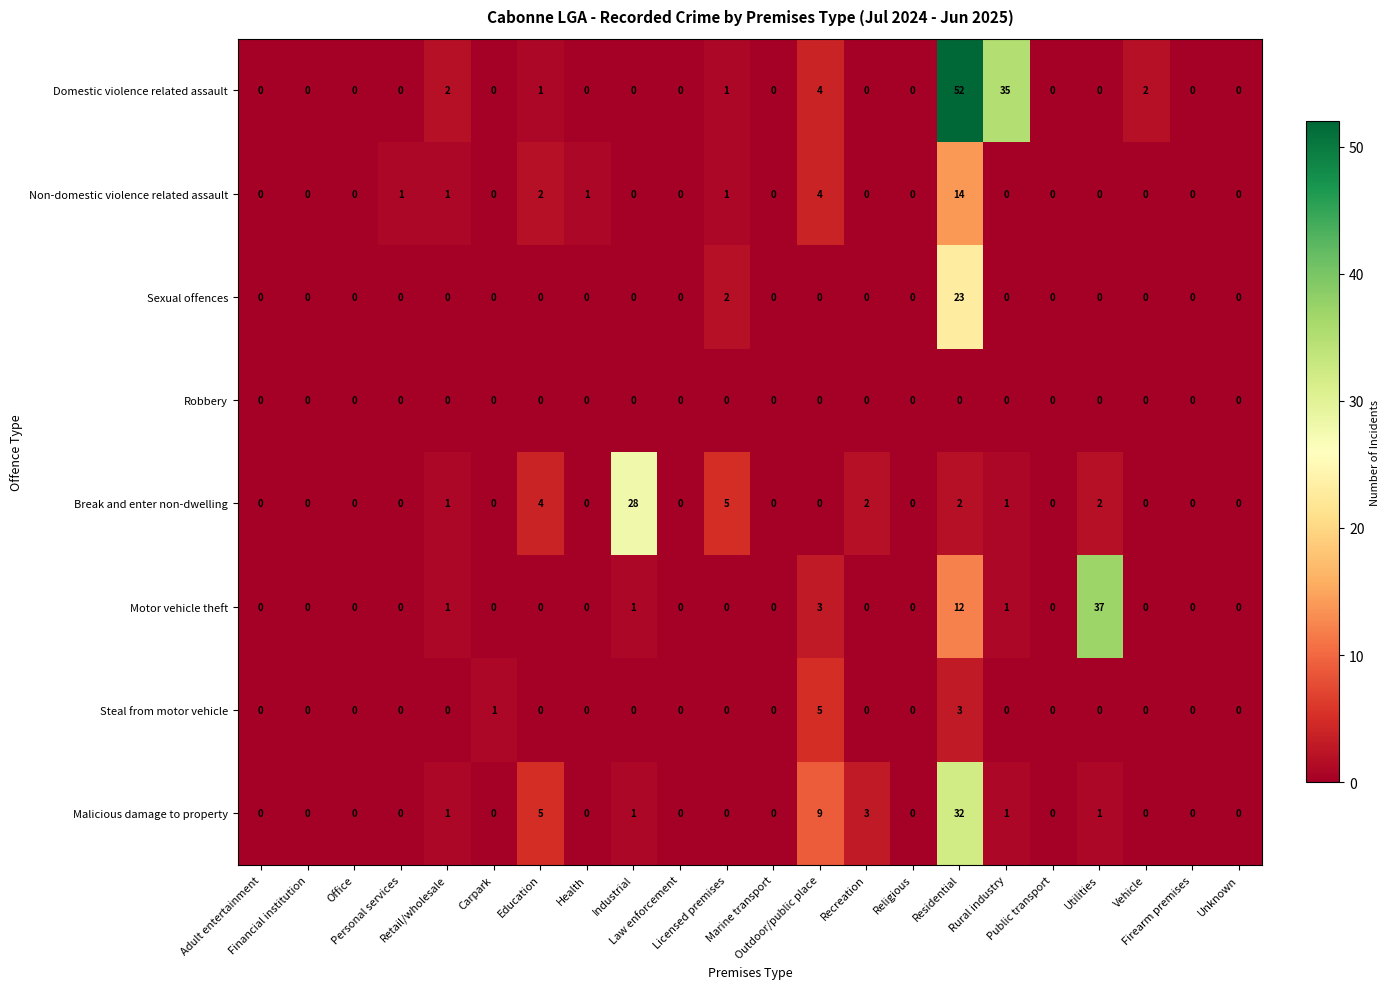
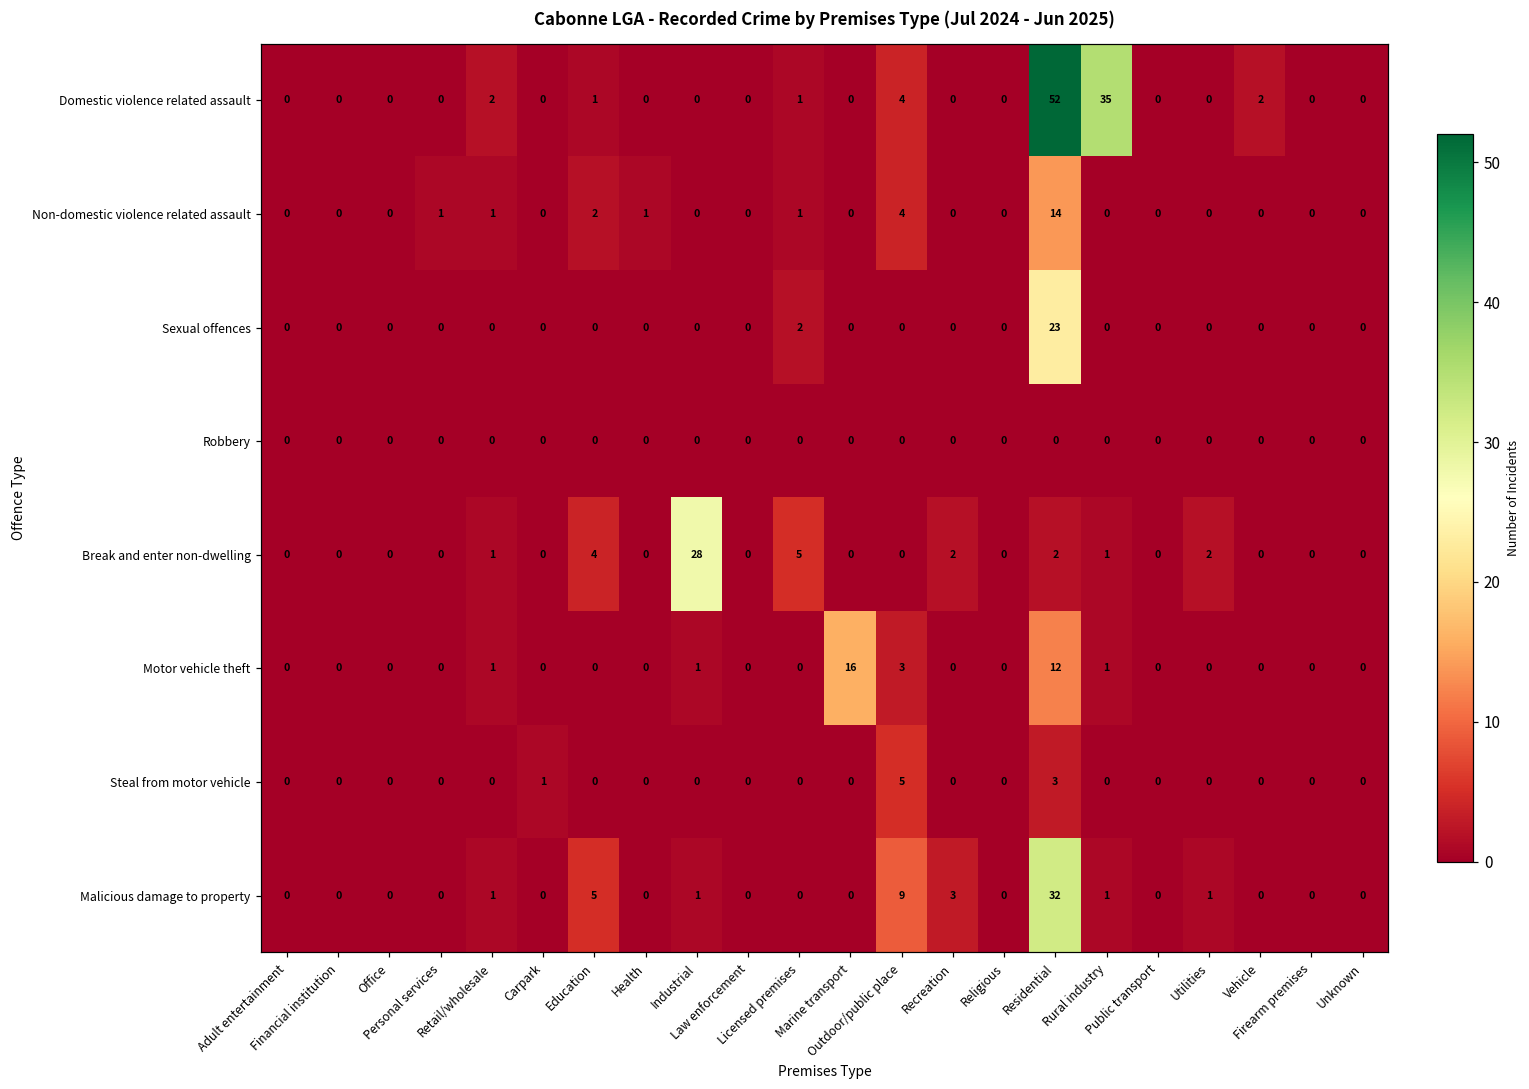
  {
    "Domestic violence related assault": {
      "Adult entertainment": 0,
      "Financial institution": 0,
      "Office": 0,
      "Personal services": 0,
      "Retail/wholesale": 2,
      "Carpark": 0,
      "Education": 1,
      "Health": 0,
      "Industrial": 0,
      "Law enforcement": 0,
      "Licensed premises": 1,
      "Marine transport": 0,
      "Outdoor/public place": 4,
      "Recreation": 0,
      "Religious": 0,
      "Residential": 52,
      "Rural industry": 35,
      "Public transport": 0,
      "Utilities": 0,
      "Vehicle": 2,
      "Firearm premises": 0,
      "Unknown": 0
    },
    "Non-domestic violence related assault": {
      "Adult entertainment": 0,
      "Financial institution": 0,
      "Office": 0,
      "Personal services": 1,
      "Retail/wholesale": 1,
      "Carpark": 0,
      "Education": 2,
      "Health": 1,
      "Industrial": 0,
      "Law enforcement": 0,
      "Licensed premises": 1,
      "Marine transport": 0,
      "Outdoor/public place": 4,
      "Recreation": 0,
      "Religious": 0,
      "Residential": 14,
      "Rural industry": 0,
      "Public transport": 0,
      "Utilities": 0,
      "Vehicle": 0,
      "Firearm premises": 0,
      "Unknown": 0
    },
    "Sexual offences": {
      "Adult entertainment": 0,
      "Financial institution": 0,
      "Office": 0,
      "Personal services": 0,
      "Retail/wholesale": 0,
      "Carpark": 0,
      "Education": 0,
      "Health": 0,
      "Industrial": 0,
      "Law enforcement": 0,
      "Licensed premises": 2,
      "Marine transport": 0,
      "Outdoor/public place": 0,
      "Recreation": 0,
      "Religious": 0,
      "Residential": 23,
      "Rural industry": 0,
      "Public transport": 0,
      "Utilities": 0,
      "Vehicle": 0,
      "Firearm premises": 0,
      "Unknown": 0
    },
    "Robbery": {
      "Adult entertainment": 0,
      "Financial institution": 0,
      "Office": 0,
      "Personal services": 0,
      "Retail/wholesale": 0,
      "Carpark": 0,
      "Education": 0,
      "Health": 0,
      "Industrial": 0,
      "Law enforcement": 0,
      "Licensed premises": 0,
      "Marine transport": 0,
      "Outdoor/public place": 0,
      "Recreation": 0,
      "Religious": 0,
      "Residential": 0,
      "Rural industry": 0,
      "Public transport": 0,
      "Utilities": 0,
      "Vehicle": 0,
      "Firearm premises": 0,
      "Unknown": 0
    },
    "Break and enter non-dwelling": {
      "Adult entertainment": 0,
      "Financial institution": 0,
      "Office": 0,
      "Personal services": 0,
      "Retail/wholesale": 1,
      "Carpark": 0,
      "Education": 4,
      "Health": 0,
      "Industrial": 28,
      "Law enforcement": 0,
      "Licensed premises": 5,
      "Marine transport": 0,
      "Outdoor/public place": 0,
      "Recreation": 2,
      "Religious": 0,
      "Residential": 2,
      "Rural industry": 1,
      "Public transport": 0,
      "Utilities": 2,
      "Vehicle": 0,
      "Firearm premises": 0,
      "Unknown": 0
    },
    "Motor vehicle theft": {
      "Adult entertainment": 0,
      "Financial institution": 0,
      "Office": 0,
      "Personal services": 0,
      "Retail/wholesale": 1,
      "Carpark": 0,
      "Education": 0,
      "Health": 0,
      "Industrial": 1,
      "Law enforcement": 0,
      "Licensed premises": 0,
-     "Marine transport": 0,
+     "Marine transport": 16,
      "Outdoor/public place": 3,
      "Recreation": 0,
      "Religious": 0,
      "Residential": 12,
      "Rural industry": 1,
      "Public transport": 0,
-     "Utilities": 37,
+     "Utilities": 0,
      "Vehicle": 0,
      "Firearm premises": 0,
      "Unknown": 0
    },
    "Steal from motor vehicle": {
      "Adult entertainment": 0,
      "Financial institution": 0,
      "Office": 0,
      "Personal services": 0,
      "Retail/wholesale": 0,
      "Carpark": 1,
      "Education": 0,
      "Health": 0,
      "Industrial": 0,
      "Law enforcement": 0,
      "Licensed premises": 0,
      "Marine transport": 0,
      "Outdoor/public place": 5,
      "Recreation": 0,
      "Religious": 0,
      "Residential": 3,
      "Rural industry": 0,
      "Public transport": 0,
      "Utilities": 0,
      "Vehicle": 0,
      "Firearm premises": 0,
      "Unknown": 0
    },
    "Malicious damage to property": {
      "Adult entertainment": 0,
      "Financial institution": 0,
      "Office": 0,
      "Personal services": 0,
      "Retail/wholesale": 1,
      "Carpark": 0,
      "Education": 5,
      "Health": 0,
      "Industrial": 1,
      "Law enforcement": 0,
      "Licensed premises": 0,
      "Marine transport": 0,
      "Outdoor/public place": 9,
      "Recreation": 3,
      "Religious": 0,
      "Residential": 32,
      "Rural industry": 1,
      "Public transport": 0,
      "Utilities": 1,
      "Vehicle": 0,
      "Firearm premises": 0,
      "Unknown": 0
    }
  }
